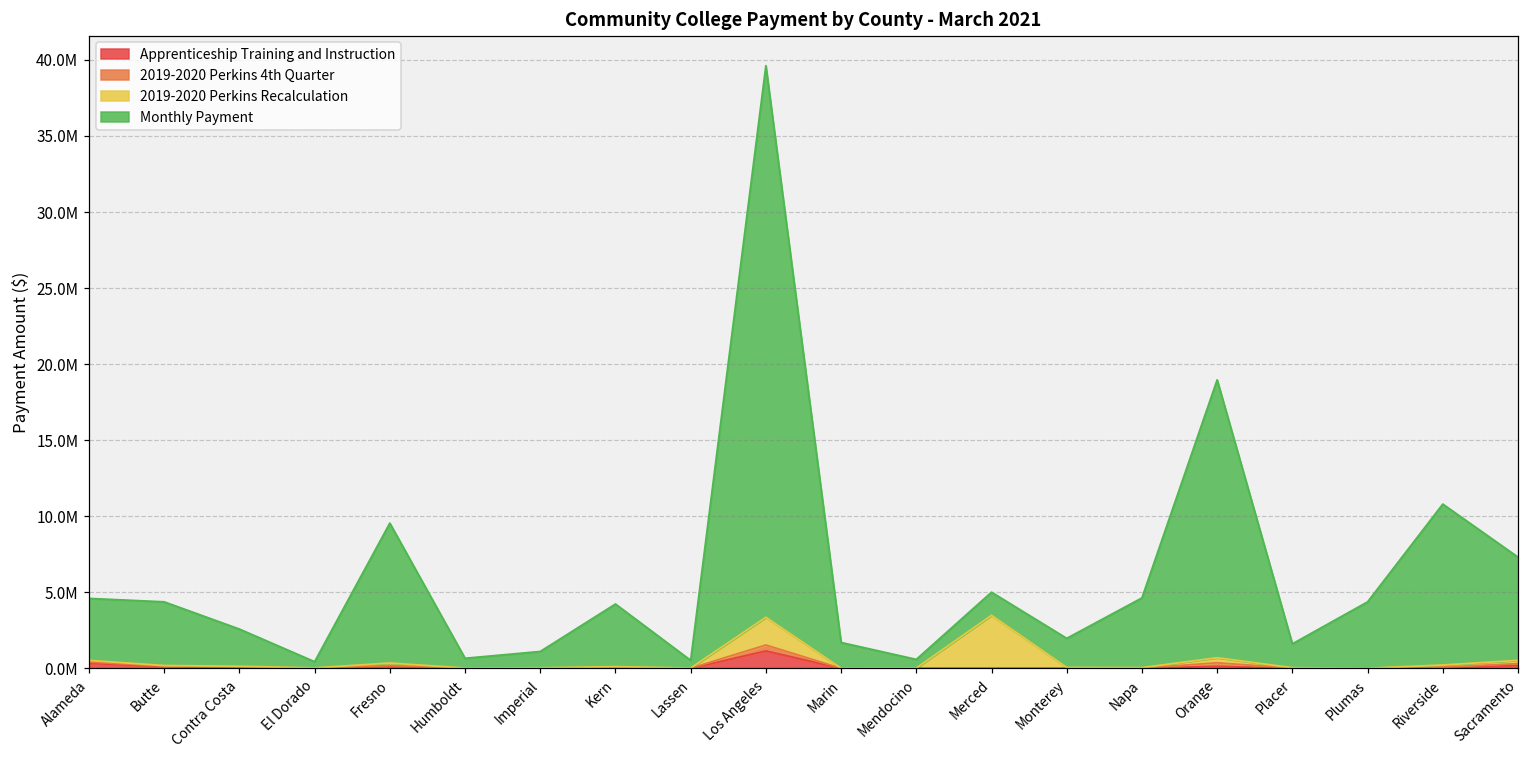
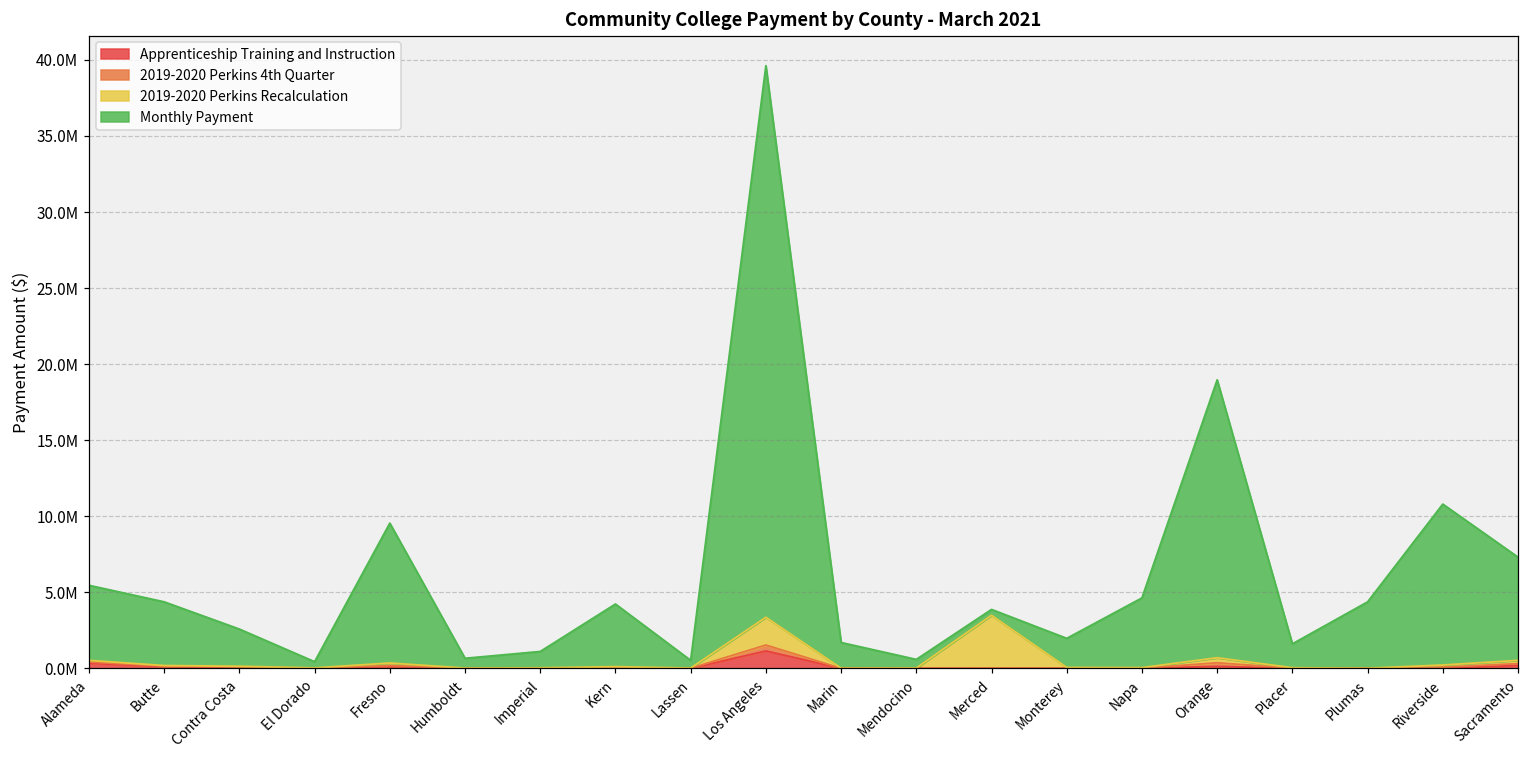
  {
    "2019-2020 Perkins Recalculation": {
      "Los Angeles": 1800000,
      "Merced": 3500000,
      "Orange": 300000,
      "Sacramento": 200000
    },
    "Monthly Payment": {
-     "Alameda": 4100000,
+     "Alameda": 4900000,
      "Butte": 4200000,
      "Contra Costa": 2400000,
      "El Dorado": 400000,
      "Fresno": 9200000,
      "Humboldt": 600000,
      "Imperial": 1100000,
      "Kern": 4100000,
      "Lassen": 500000,
      "Los Angeles": 36300000,
      "Marin": 1700000,
      "Mendocino": 600000,
-     "Merced": 1500000,
+     "Merced": 400000,
      "Monterey": 1900000,
      "Napa": 4600000,
      "Orange": 18300000,
      "Placer": 1600000,
      "Plumas": 4400000,
      "Riverside": 10600000,
      "Sacramento": 6800000
    }
  }
